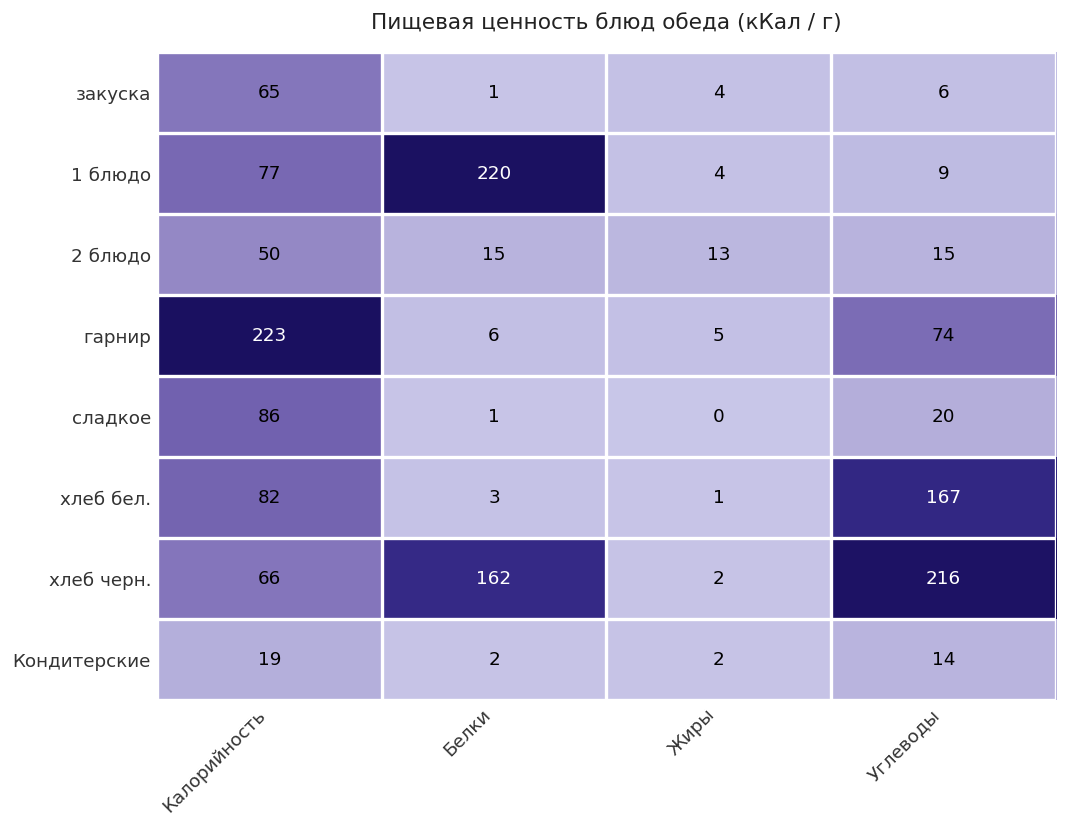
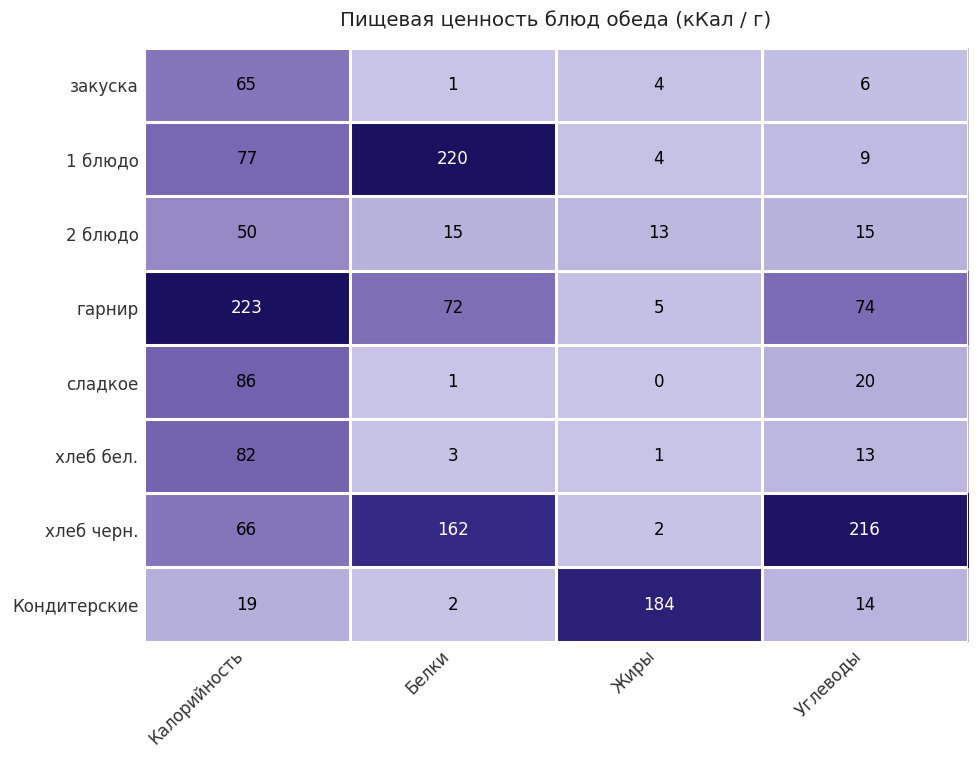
  {
    "закуска": {
      "Калорийность": 65,
      "Белки": 1,
      "Жиры": 4,
      "Углеводы": 6
    },
    "1 блюдо": {
      "Калорийность": 77,
      "Белки": 220,
      "Жиры": 4,
      "Углеводы": 9
    },
    "2 блюдо": {
      "Калорийность": 50,
      "Белки": 15,
      "Жиры": 13,
      "Углеводы": 15
    },
    "гарнир": {
      "Калорийность": 223,
-     "Белки": 6,
+     "Белки": 72,
      "Жиры": 5,
      "Углеводы": 74
    },
    "сладкое": {
      "Калорийность": 86,
      "Белки": 1,
      "Жиры": 0,
      "Углеводы": 20
    },
    "хлеб бел.": {
      "Калорийность": 82,
      "Белки": 3,
      "Жиры": 1,
-     "Углеводы": 167
+     "Углеводы": 13
    },
    "хлеб черн.": {
      "Калорийность": 66,
      "Белки": 162,
      "Жиры": 2,
      "Углеводы": 216
    },
    "Кондитерские": {
      "Калорийность": 19,
      "Белки": 2,
-     "Жиры": 2,
+     "Жиры": 184,
      "Углеводы": 14
    }
  }
